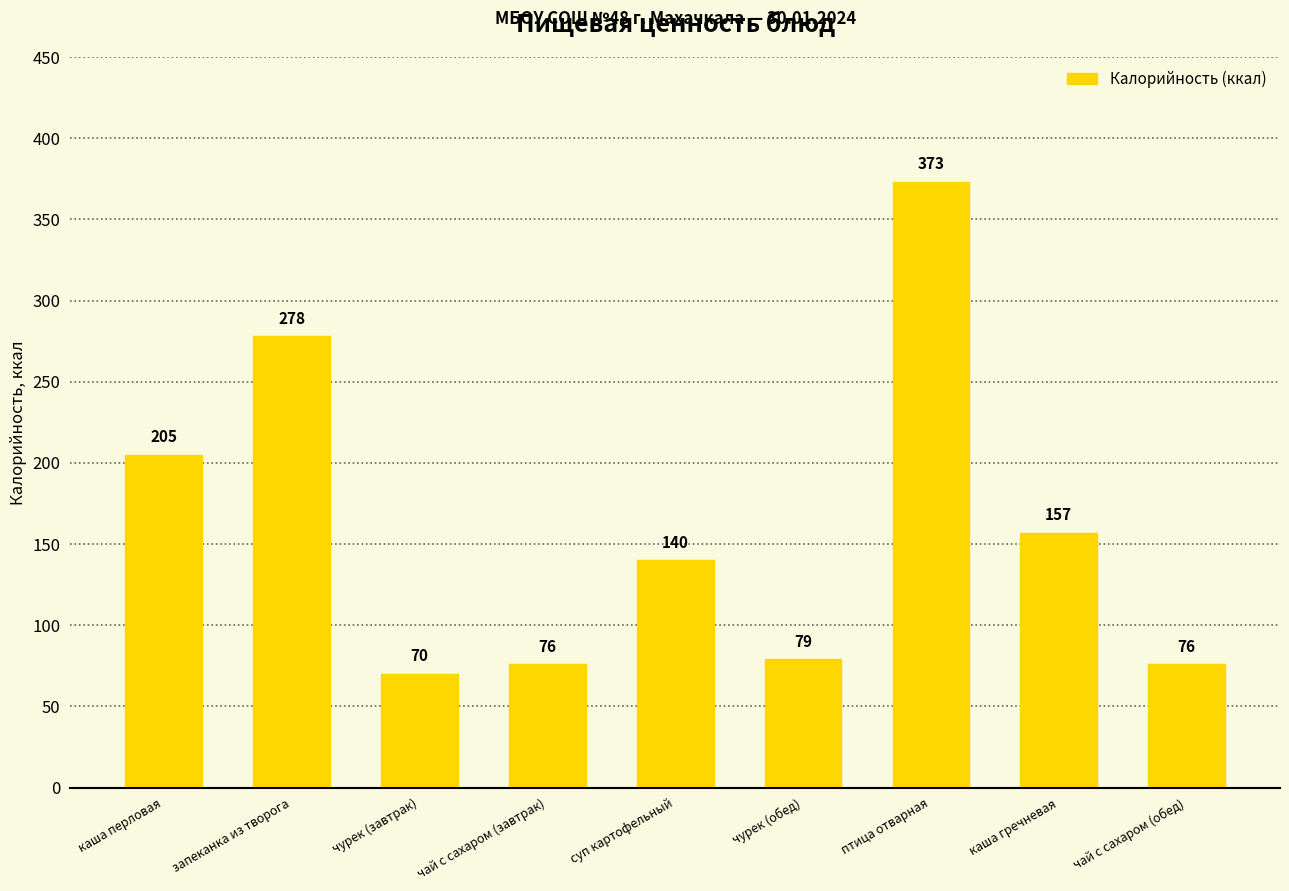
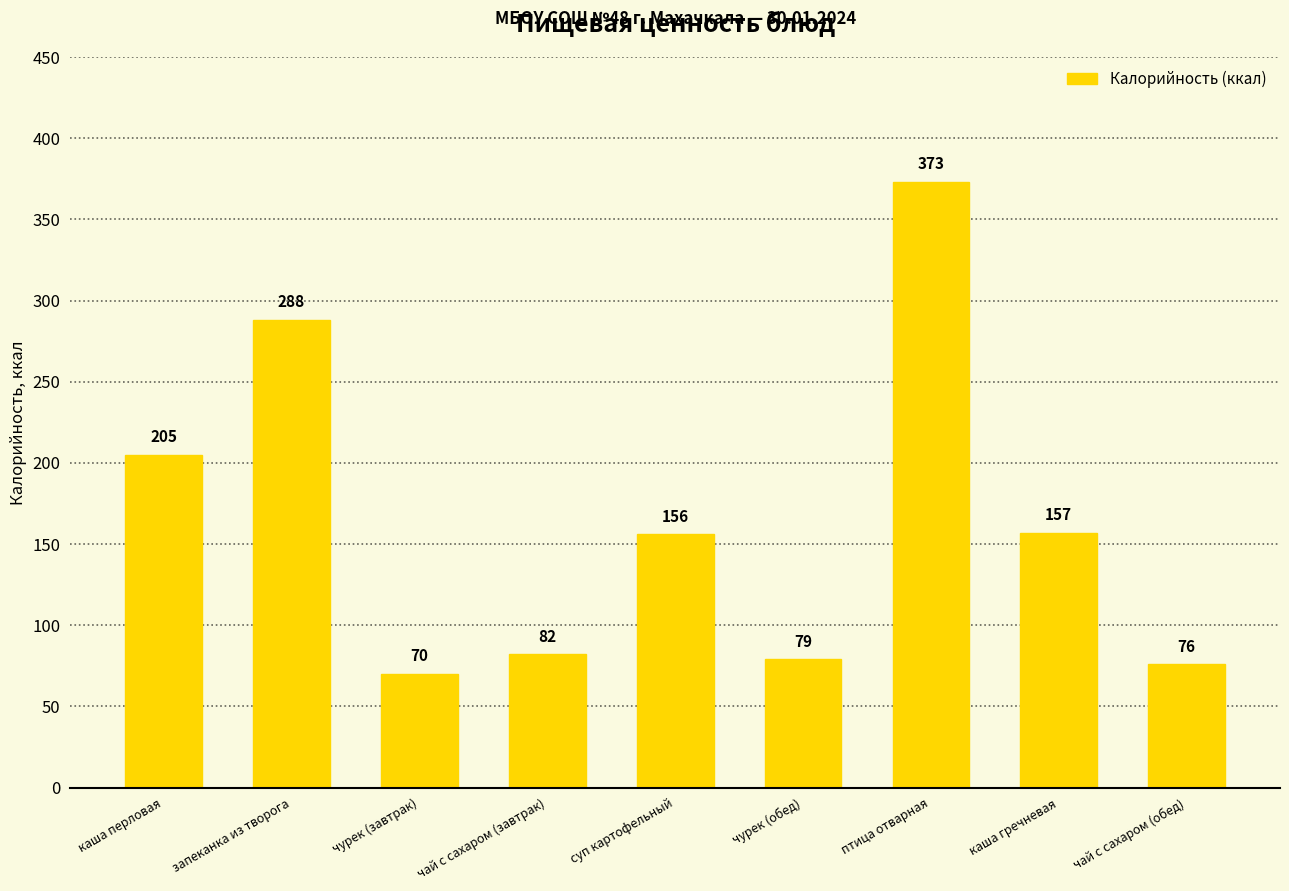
  {
    "каша перловая": 205,
-   "запеканка из творога": 278,
+   "запеканка из творога": 288,
    "чурек (завтрак)": 70,
-   "чай с сахаром (завтрак)": 76,
-   "суп картофельный": 140,
+   "чай с сахаром (завтрак)": 82,
+   "суп картофельный": 156,
    "чурек (обед)": 79,
    "птица отварная": 373,
    "каша гречневая": 157,
    "чай с сахаром (обед)": 76
  }
